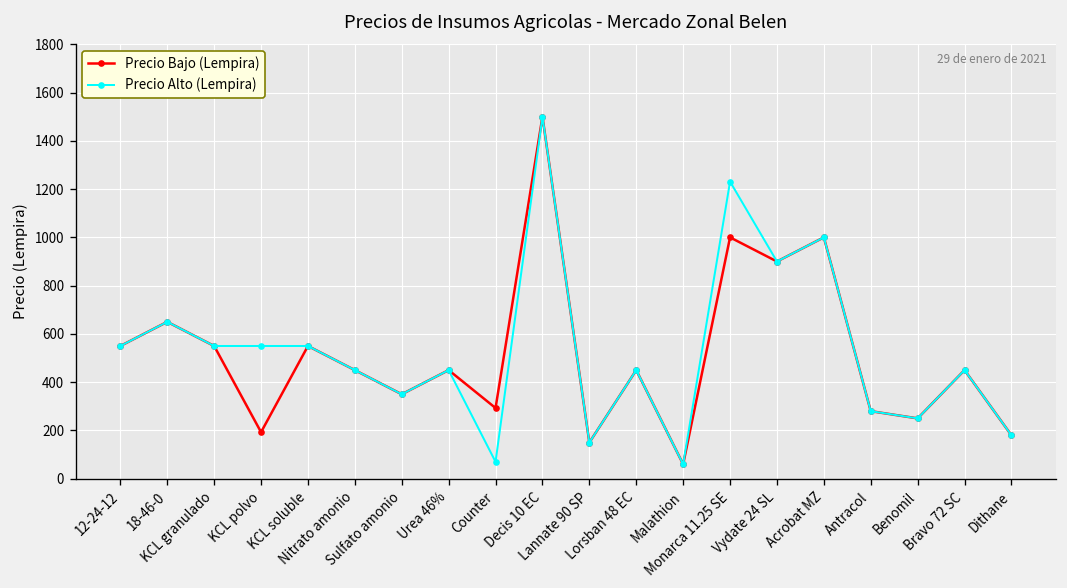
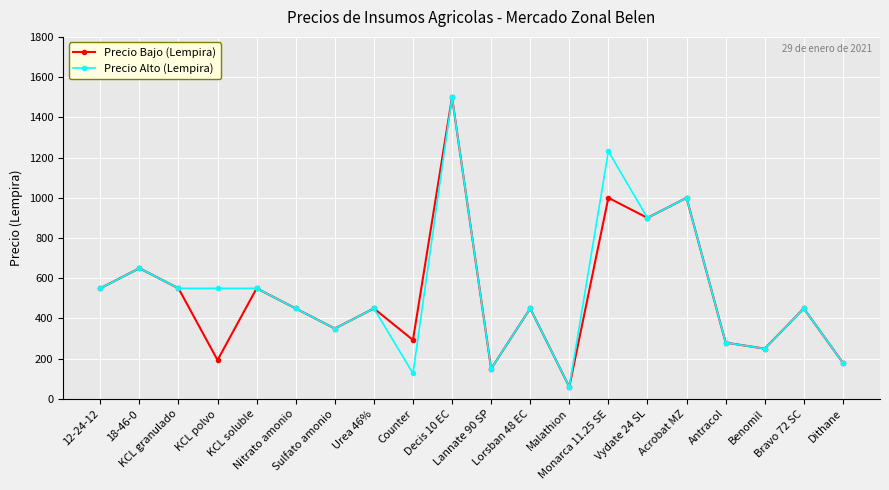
  {
    "Precio Bajo (Lempira)": {
      "KCL polvo": 190,
      "Counter": 290,
      "Monarca 11.25 SE": 1000
    },
    "Precio Alto (Lempira)": {
      "KCL polvo": 550,
-     "Counter": 70,
+     "Counter": 130,
      "Monarca 11.25 SE": 1230
    }
  }
